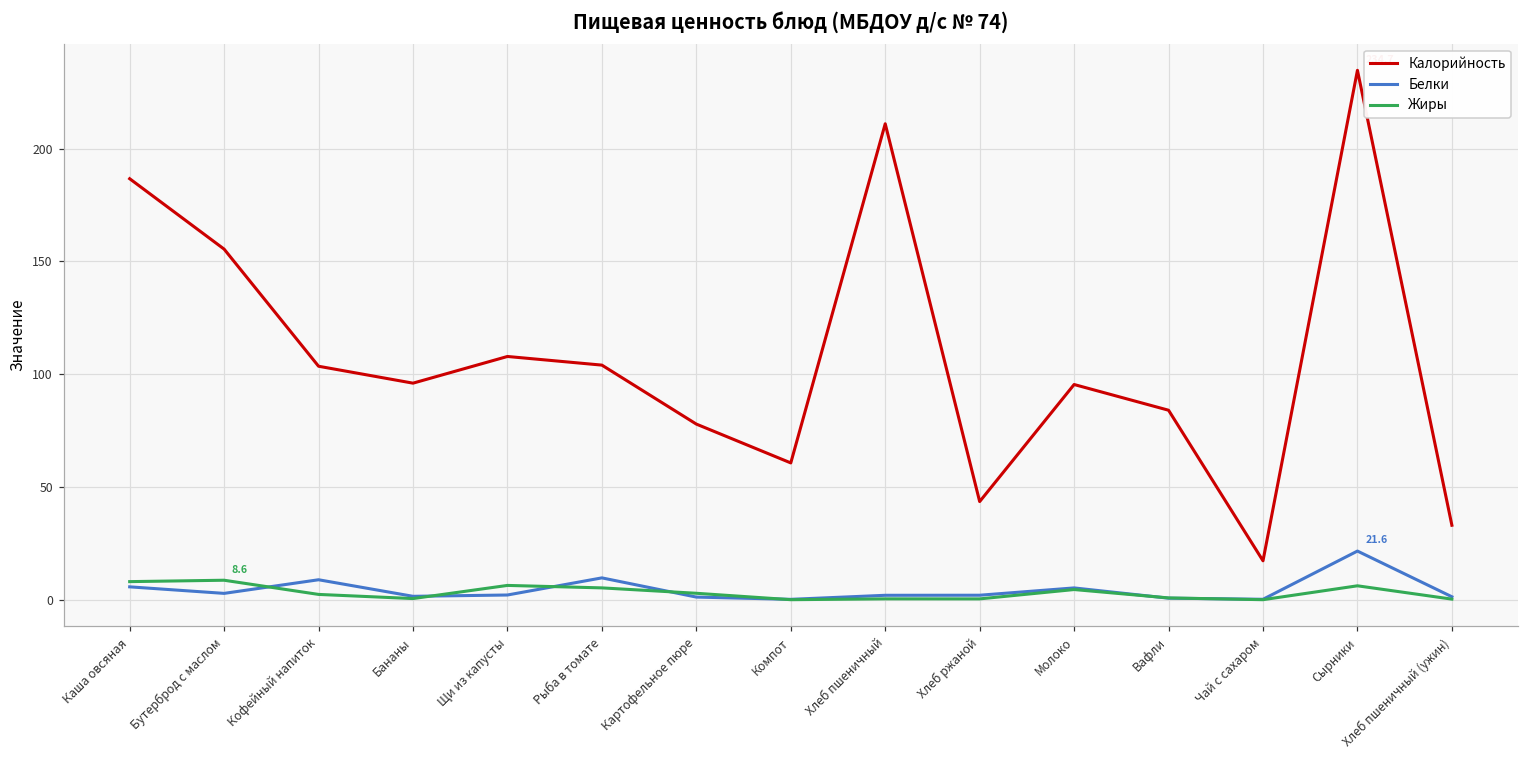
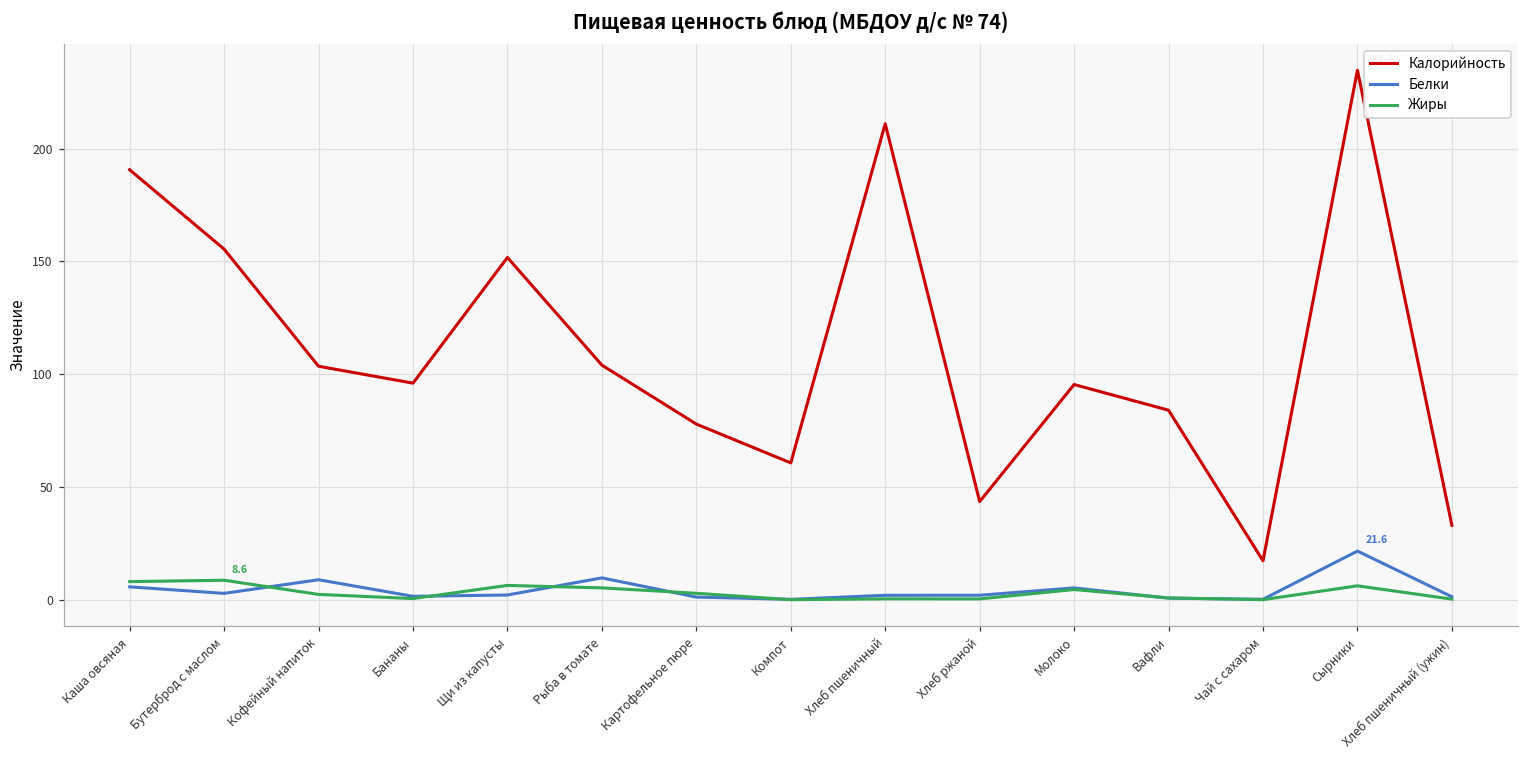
  {
    "Калорийность": {
-     "Каша овсяная": 187,
+     "Каша овсяная": 191,
      "Бутерброд с маслом": 155,
      "Кофейный напиток": 104,
      "Бананы": 96,
-     "Щи из капусты": 108,
+     "Щи из капусты": 152,
      "Рыба в томате": 104,
      "Картофельное пюре": 78,
      "Компот": 61,
      "Хлеб пшеничный": 211,
      "Хлеб ржаной": 44,
      "Молоко": 95,
      "Вафли": 84,
      "Чай с сахаром": 17,
      "Хлеб пшеничный (ужин)": 33
    },
    "Белки": {
      "Сырники": 21.6
    },
    "Жиры": {
      "Бутерброд с маслом": 8.6
    }
  }
